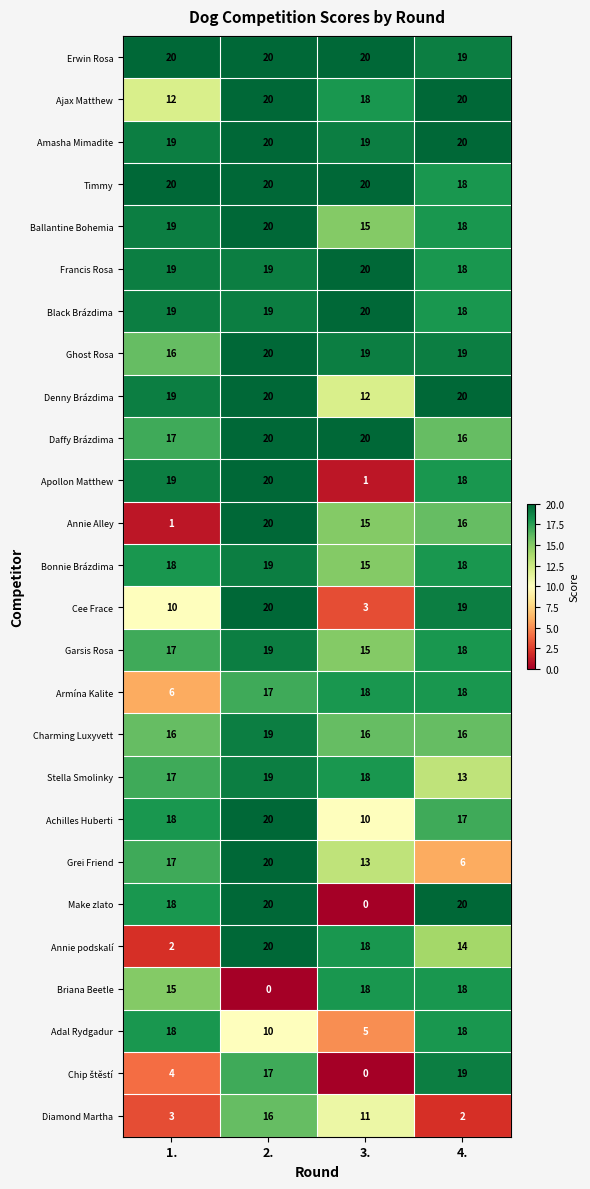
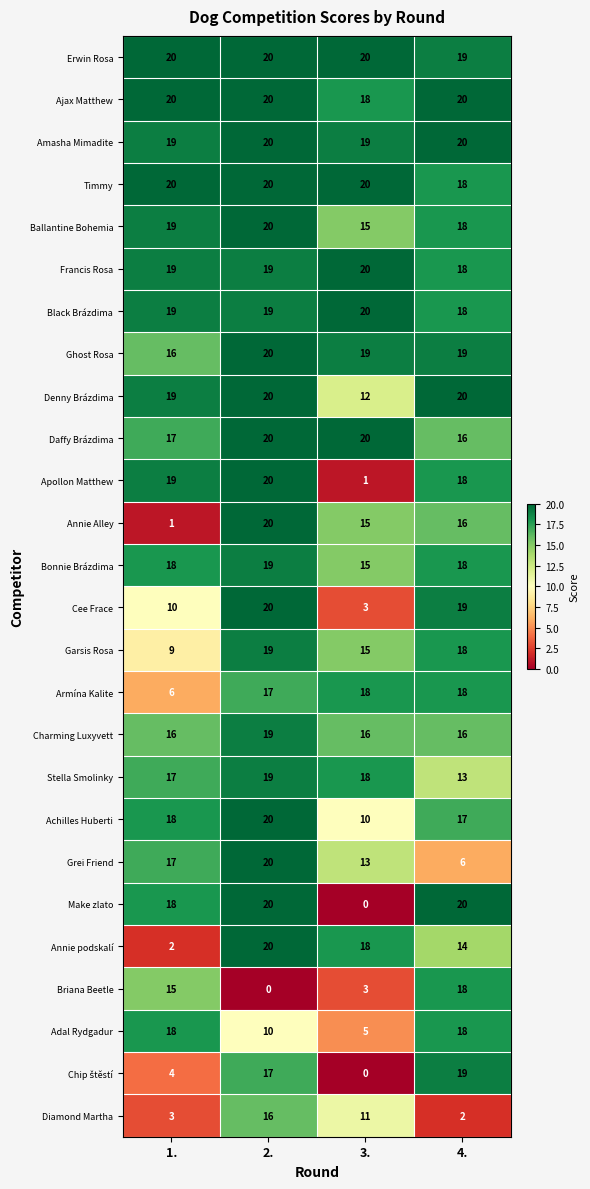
  {
    "Erwin Rosa": {
      "1.": 20,
      "2.": 20,
      "3.": 20,
      "4.": 19
    },
    "Ajax Matthew": {
-     "1.": 12,
+     "1.": 20,
      "2.": 20,
      "3.": 18,
      "4.": 20
    },
    "Amasha Mimadite": {
      "1.": 19,
      "2.": 20,
      "3.": 19,
      "4.": 20
    },
    "Timmy": {
      "1.": 20,
      "2.": 20,
      "3.": 20,
      "4.": 18
    },
    "Ballantine Bohemia": {
      "1.": 19,
      "2.": 20,
      "3.": 15,
      "4.": 18
    },
    "Francis Rosa": {
      "1.": 19,
      "2.": 19,
      "3.": 20,
      "4.": 18
    },
    "Black Brázdima": {
      "1.": 19,
      "2.": 19,
      "3.": 20,
      "4.": 18
    },
    "Ghost Rosa": {
      "1.": 16,
      "2.": 20,
      "3.": 19,
      "4.": 19
    },
    "Denny Brázdima": {
      "1.": 19,
      "2.": 20,
      "3.": 12,
      "4.": 20
    },
    "Daffy Brázdima": {
      "1.": 17,
      "2.": 20,
      "3.": 20,
      "4.": 16
    },
    "Apollon Matthew": {
      "1.": 19,
      "2.": 20,
      "3.": 1,
      "4.": 18
    },
    "Annie Alley": {
      "1.": 1,
      "2.": 20,
      "3.": 15,
      "4.": 16
    },
    "Bonnie Brázdima": {
      "1.": 18,
      "2.": 19,
      "3.": 15,
      "4.": 18
    },
    "Cee Frace": {
      "1.": 10,
      "2.": 20,
      "3.": 3,
      "4.": 19
    },
    "Garsis Rosa": {
-     "1.": 17,
+     "1.": 9,
      "2.": 19,
      "3.": 15,
      "4.": 18
    },
    "Armína Kalite": {
      "1.": 6,
      "2.": 17,
      "3.": 18,
      "4.": 18
    },
    "Charming Luxyvett": {
      "1.": 16,
      "2.": 19,
      "3.": 16,
      "4.": 16
    },
    "Stella Smolinky": {
      "1.": 17,
      "2.": 19,
      "3.": 18,
      "4.": 13
    },
    "Achilles Huberti": {
      "1.": 18,
      "2.": 20,
      "3.": 10,
      "4.": 17
    },
    "Grei Friend": {
      "1.": 17,
      "2.": 20,
      "3.": 13,
      "4.": 6
    },
    "Make zlato": {
      "1.": 18,
      "2.": 20,
      "3.": 0,
      "4.": 20
    },
    "Annie podskalí": {
      "1.": 2,
      "2.": 20,
      "3.": 18,
      "4.": 14
    },
    "Briana Beetle": {
      "1.": 15,
      "2.": 0,
-     "3.": 18,
+     "3.": 3,
      "4.": 18
    },
    "Adal Rydgadur": {
      "1.": 18,
      "2.": 10,
      "3.": 5,
      "4.": 18
    },
    "Chip štěstí": {
      "1.": 4,
      "2.": 17,
      "3.": 0,
      "4.": 19
    },
    "Diamond Martha": {
      "1.": 3,
      "2.": 16,
      "3.": 11,
      "4.": 2
    }
  }
